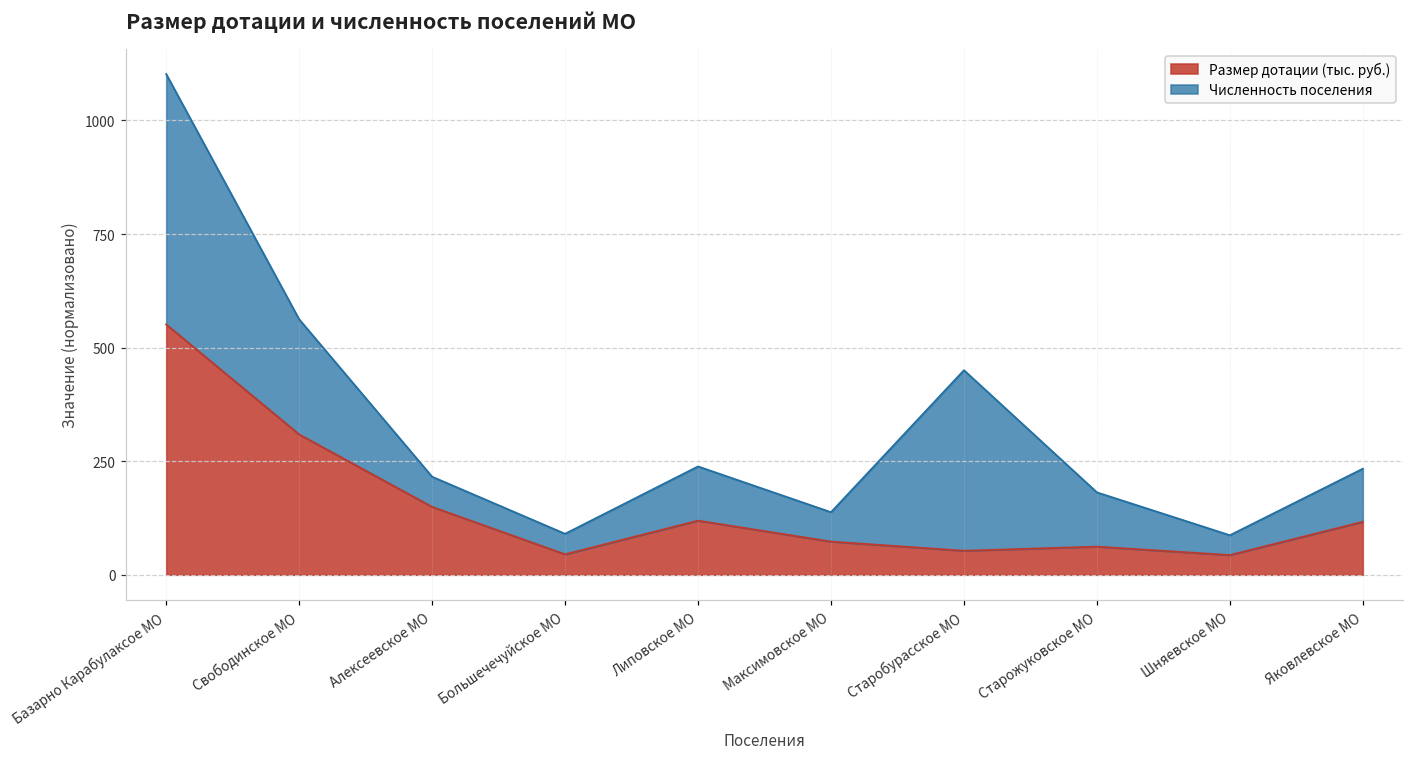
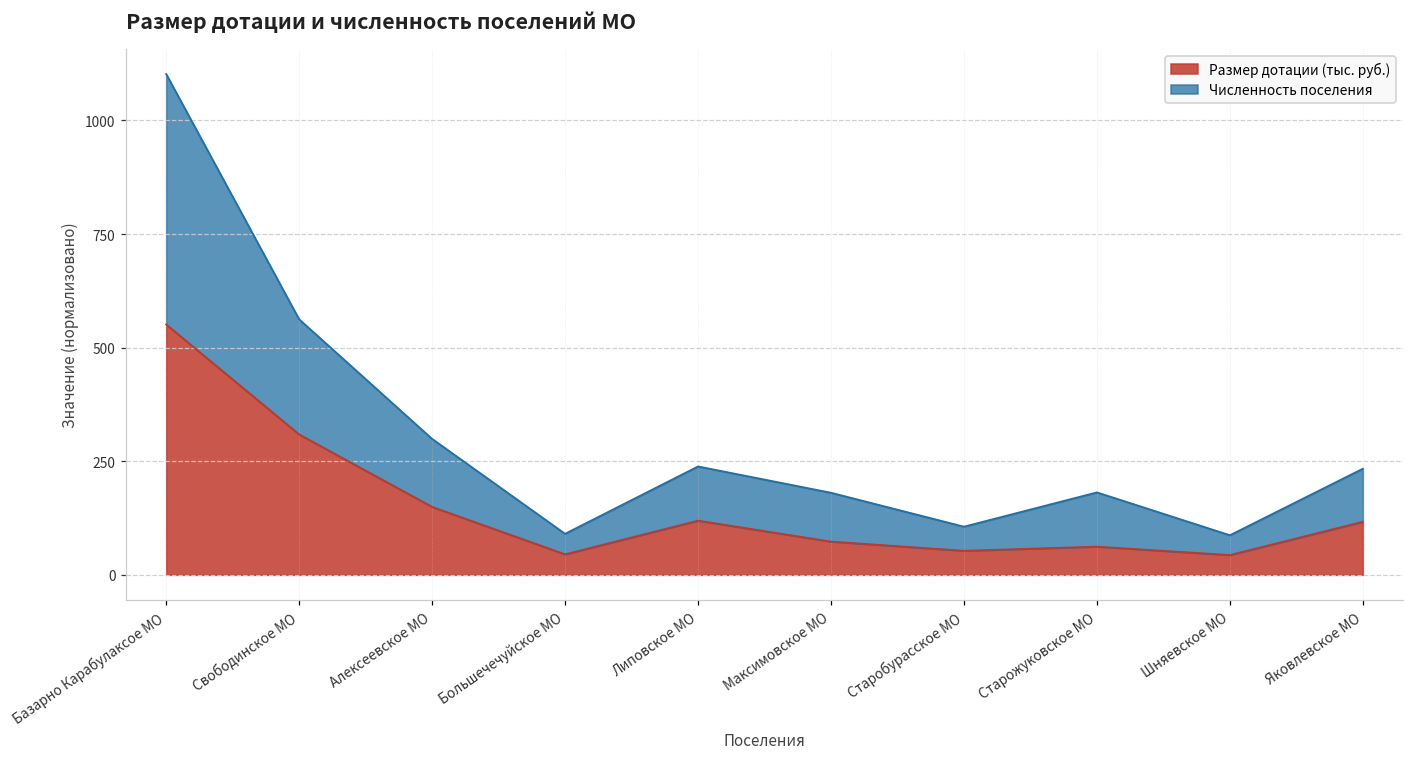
  {
    "Размер дотации (тыс. руб.)": {
      "Базарно Карабулаксое МО": 550,
      "Свободинское МО": 310,
      "Алексеевское МО": 150,
      "Большечечуйское МО": 50,
      "Липовское МО": 120,
      "Максимовское МО": 70,
      "Старобурасское МО": 50,
      "Старожуковское МО": 60,
      "Шняевское МО": 40,
      "Яковлевское МО": 120
    },
    "Численность поселения": {
      "Базарно Карабулаксое МО": 550,
      "Свободинское МО": 250,
-     "Алексеевское МО": 70,
+     "Алексеевское МО": 150,
      "Большечечуйское МО": 50,
      "Липовское МО": 120,
-     "Максимовское МО": 60,
-     "Старобурасское МО": 400,
+     "Максимовское МО": 110,
+     "Старобурасское МО": 50,
      "Старожуковское МО": 120,
      "Шняевское МО": 40,
      "Яковлевское МО": 120
    }
  }
